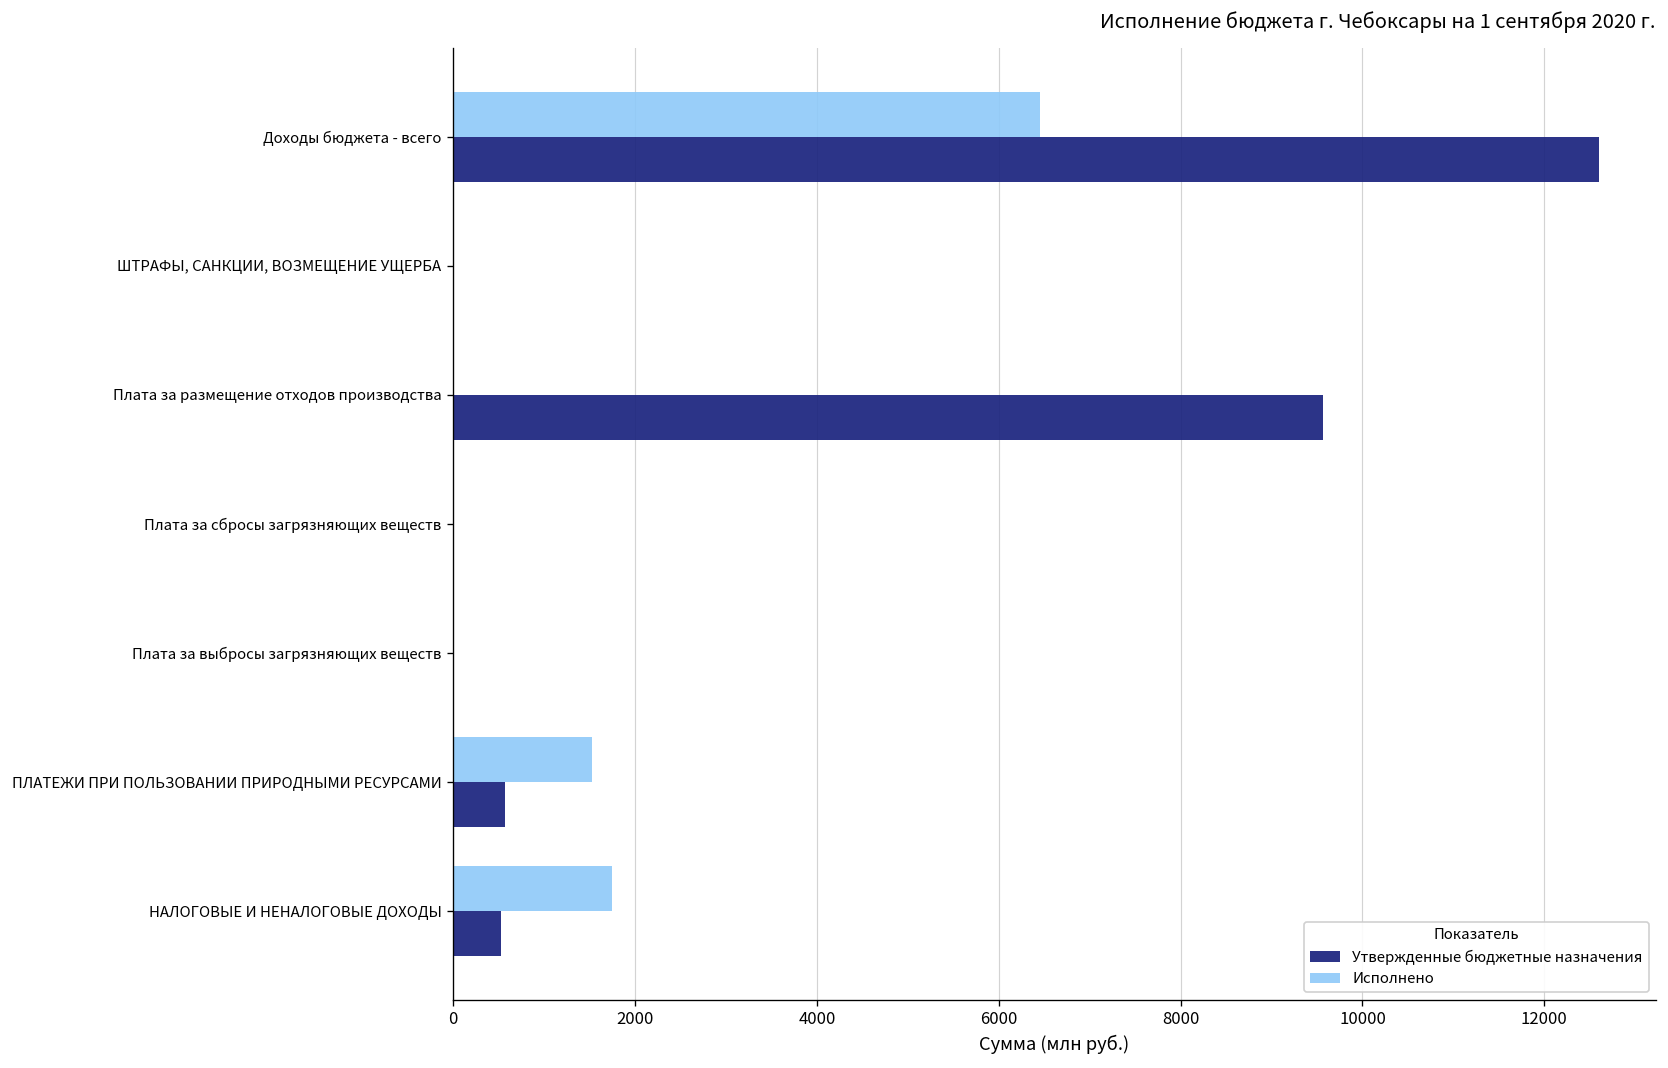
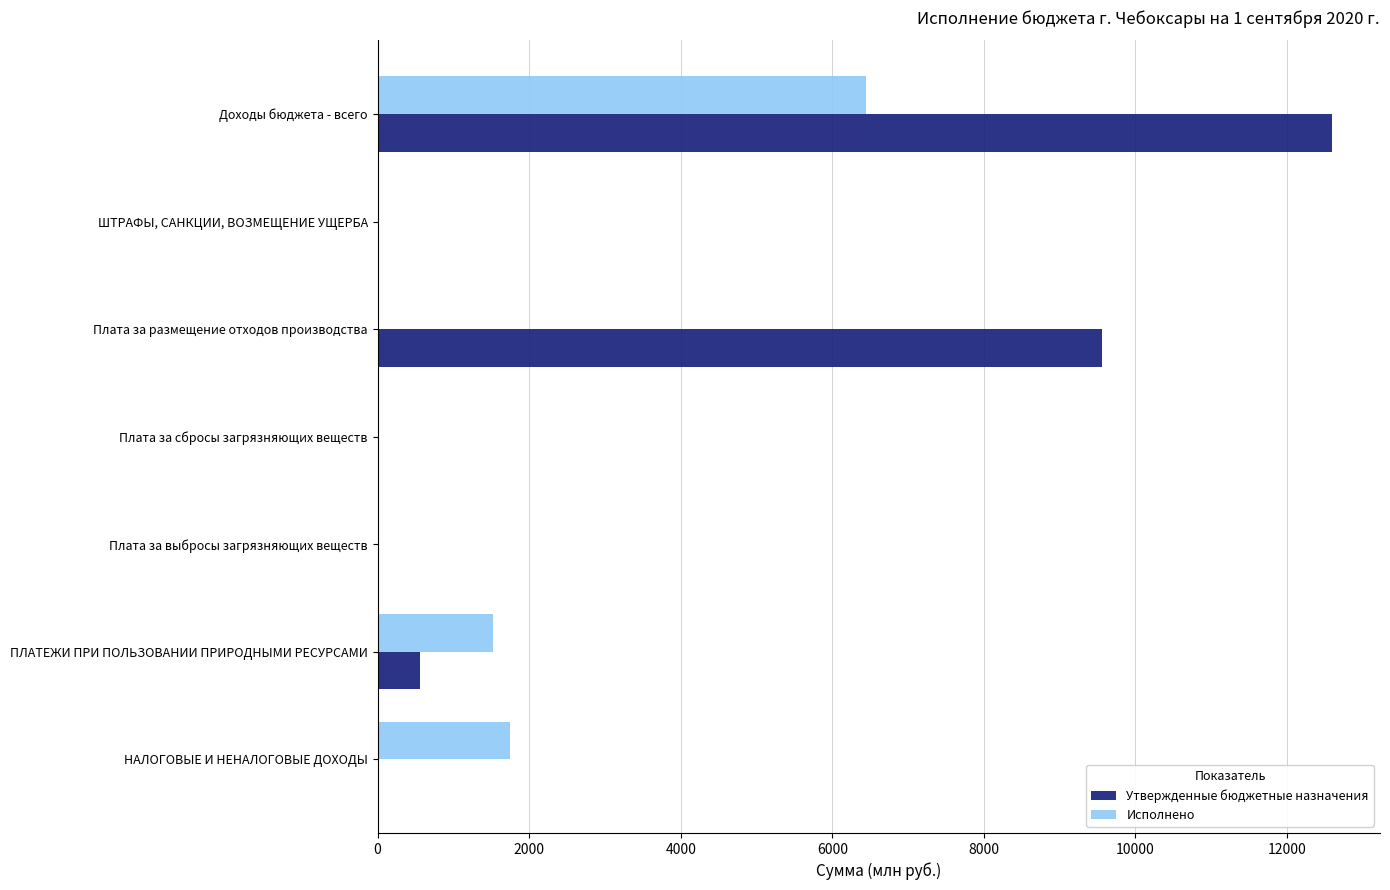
  {
    "Утвержденные бюджетные назначения": {
      "Доходы бюджета - всего": 12600,
      "Плата за размещение отходов производства": 9600,
      "ПЛАТЕЖИ ПРИ ПОЛЬЗОВАНИИ ПРИРОДНЫМИ РЕСУРСАМИ": 600,
-     "НАЛОГОВЫЕ И НЕНАЛОГОВЫЕ ДОХОДЫ": 500
+     "НАЛОГОВЫЕ И НЕНАЛОГОВЫЕ ДОХОДЫ": 0
    },
    "Исполнено": {
      "Доходы бюджета - всего": 6400,
      "ПЛАТЕЖИ ПРИ ПОЛЬЗОВАНИИ ПРИРОДНЫМИ РЕСУРСАМИ": 1500,
      "НАЛОГОВЫЕ И НЕНАЛОГОВЫЕ ДОХОДЫ": 1700
    }
  }
